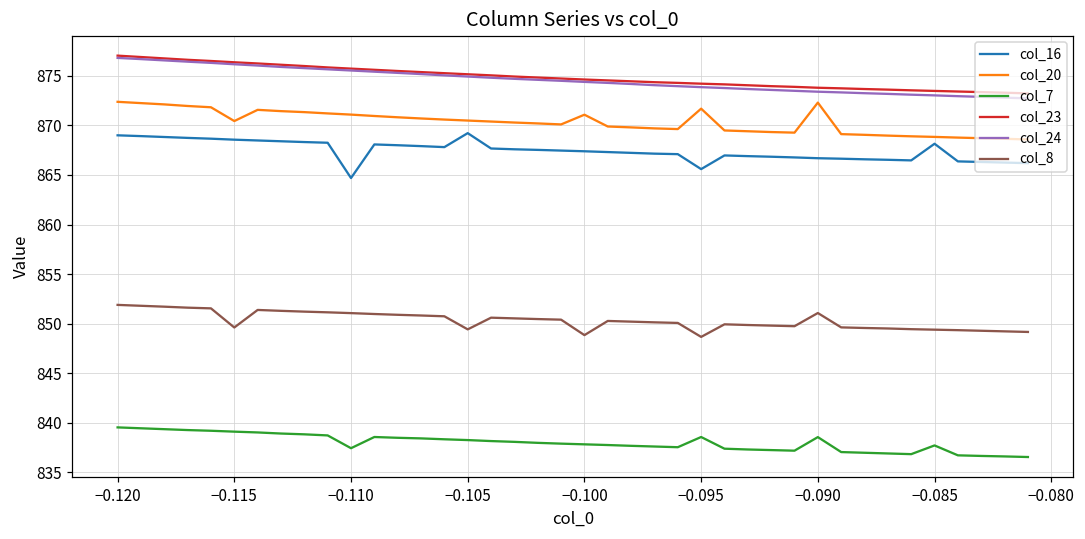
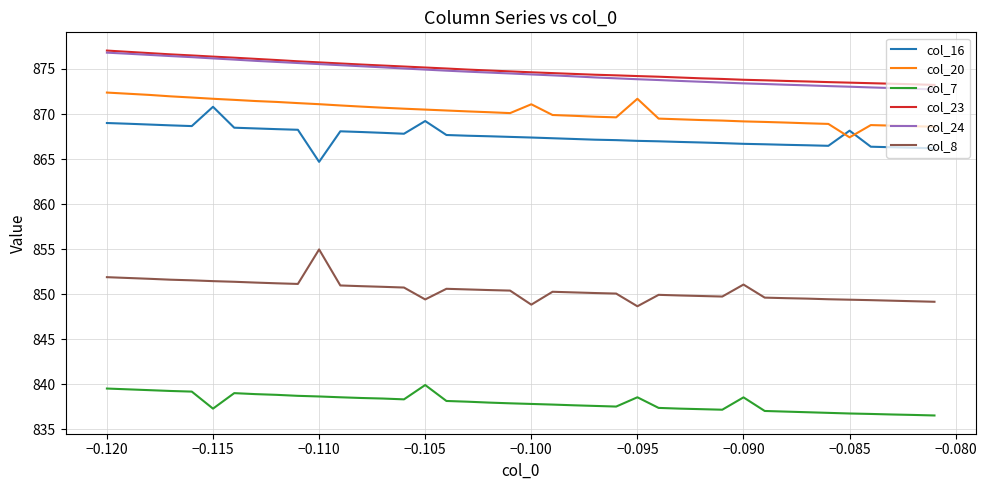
  {
    "col_16": {
      "−0.120": 869,
-     "−0.115": 869,
+     "−0.115": 871,
      "−0.110": 865,
      "−0.105": 869,
      "−0.100": 867,
-     "−0.095": 866,
+     "−0.095": 867,
      "−0.090": 867,
      "−0.085": 868
    },
    "col_20": {
      "−0.120": 872,
-     "−0.115": 870,
+     "−0.115": 872,
      "−0.110": 871,
      "−0.105": 870,
      "−0.100": 871,
      "−0.095": 872,
-     "−0.090": 872,
-     "−0.085": 869
+     "−0.090": 869,
+     "−0.085": 867
    },
    "col_7": {
      "−0.120": 840,
-     "−0.115": 839,
-     "−0.110": 837,
-     "−0.105": 838,
+     "−0.115": 837,
+     "−0.110": 839,
+     "−0.105": 840,
      "−0.100": 838,
      "−0.095": 839,
      "−0.090": 839,
-     "−0.085": 838
+     "−0.085": 837
    },
    "col_23": {
      "−0.095": 874,
      "−0.090": 874,
      "−0.085": 873
    },
    "col_24": {
      "−0.095": 874,
      "−0.090": 873,
      "−0.085": 873
    },
    "col_8": {
      "−0.120": 852,
-     "−0.115": 850,
-     "−0.110": 851,
+     "−0.115": 851,
+     "−0.110": 855,
      "−0.105": 849,
      "−0.100": 849,
      "−0.095": 849,
      "−0.090": 851,
      "−0.085": 849
    }
  }
